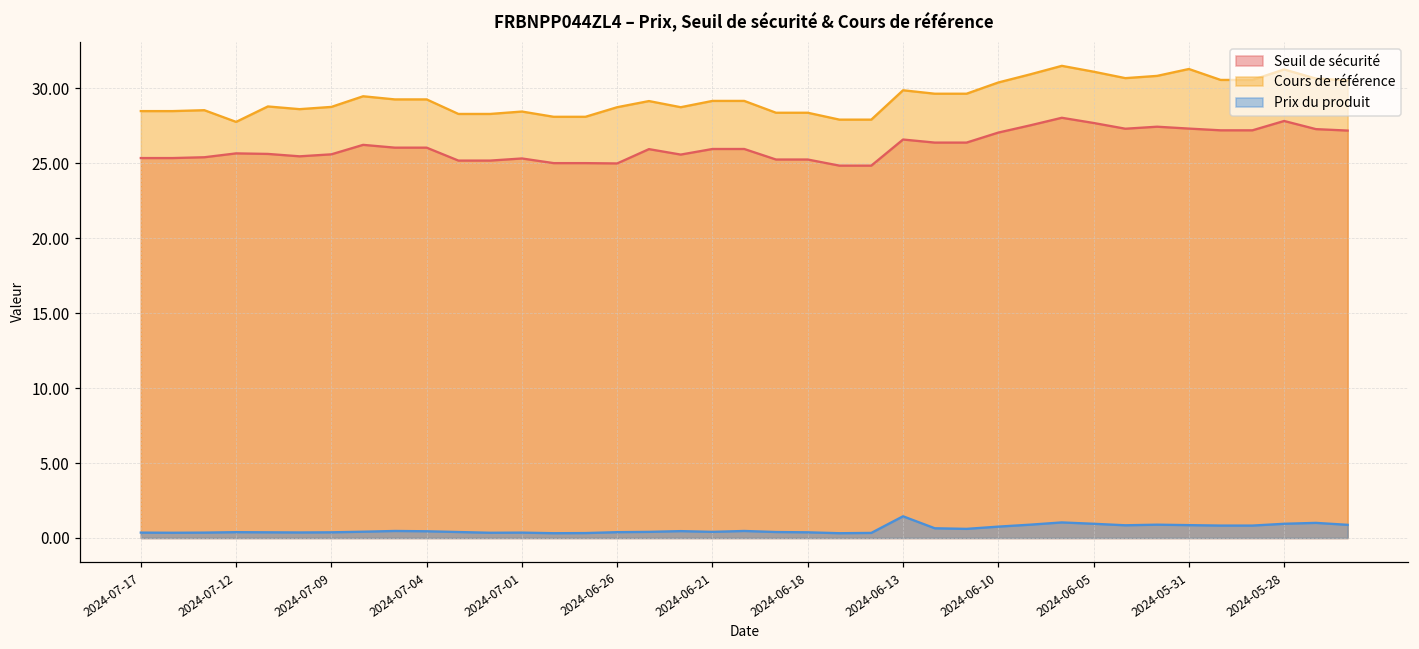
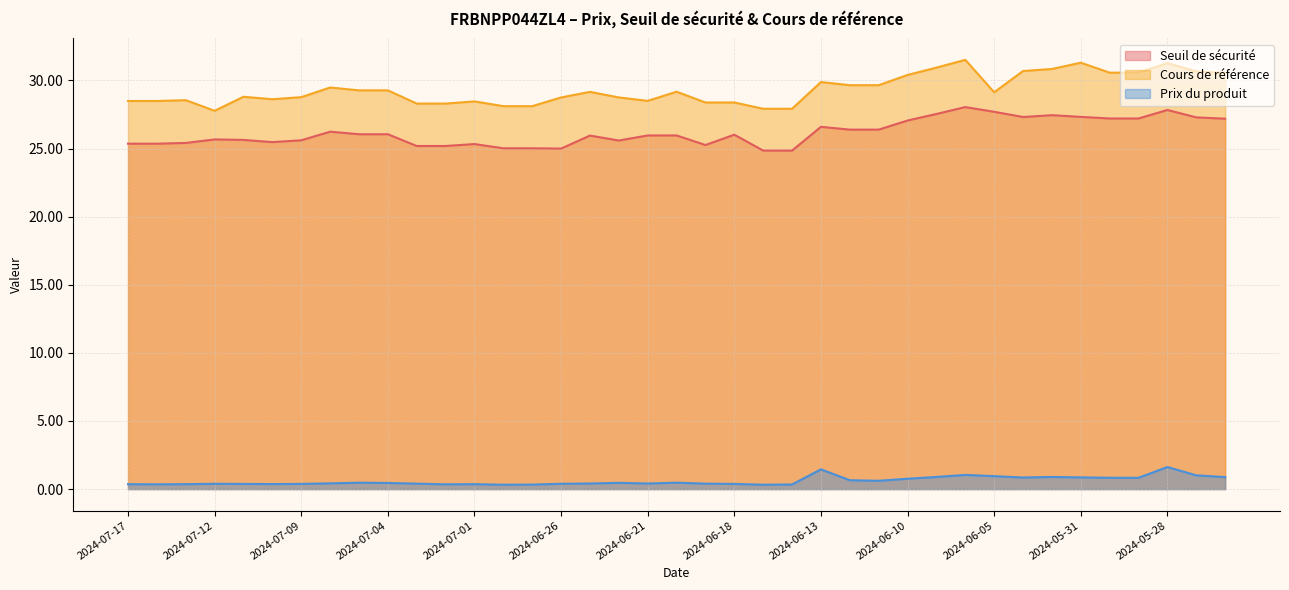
  {
    "Seuil de sécurité": {
      "2024-07-17": 25.4,
      "2024-07-12": 25.7,
      "2024-07-09": 25.6,
      "2024-07-04": 26.1,
      "2024-07-01": 25.3,
      "2024-06-26": 25.0,
      "2024-06-21": 26.0,
-     "2024-06-18": 25.3,
+     "2024-06-18": 26.0,
      "2024-06-13": 26.6,
      "2024-06-10": 27.1,
      "2024-06-05": 27.7,
      "2024-05-31": 27.3,
      "2024-05-28": 27.8
    },
    "Cours de référence": {
      "2024-07-17": 28.5,
      "2024-07-12": 27.8,
      "2024-07-09": 28.8,
      "2024-07-04": 29.3,
      "2024-07-01": 28.5,
      "2024-06-26": 28.8,
-     "2024-06-21": 29.2,
+     "2024-06-21": 28.5,
      "2024-06-18": 28.4,
      "2024-06-13": 29.9,
      "2024-06-10": 30.4,
-     "2024-06-05": 31.1,
+     "2024-06-05": 29.1,
      "2024-05-31": 31.3
    },
    "Prix du produit": {
      "2024-07-17": 0.4,
      "2024-07-12": 0.4,
      "2024-07-09": 0.4,
      "2024-07-04": 0.5,
      "2024-07-01": 0.4,
      "2024-06-26": 0.4,
      "2024-06-21": 0.4,
      "2024-06-18": 0.4,
      "2024-06-13": 1.5,
      "2024-06-10": 0.8,
      "2024-06-05": 1.0,
      "2024-05-31": 0.9,
-     "2024-05-28": 1.0
+     "2024-05-28": 1.6
    }
  }
